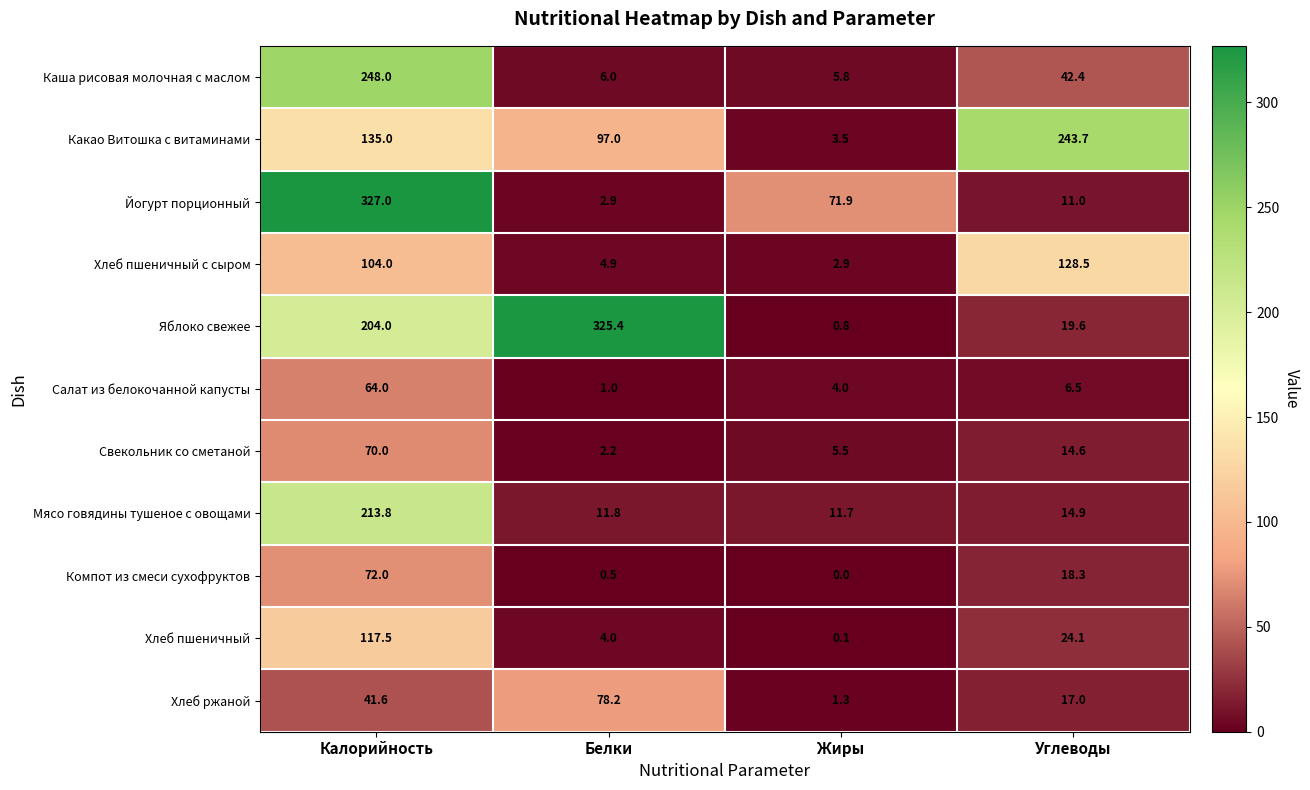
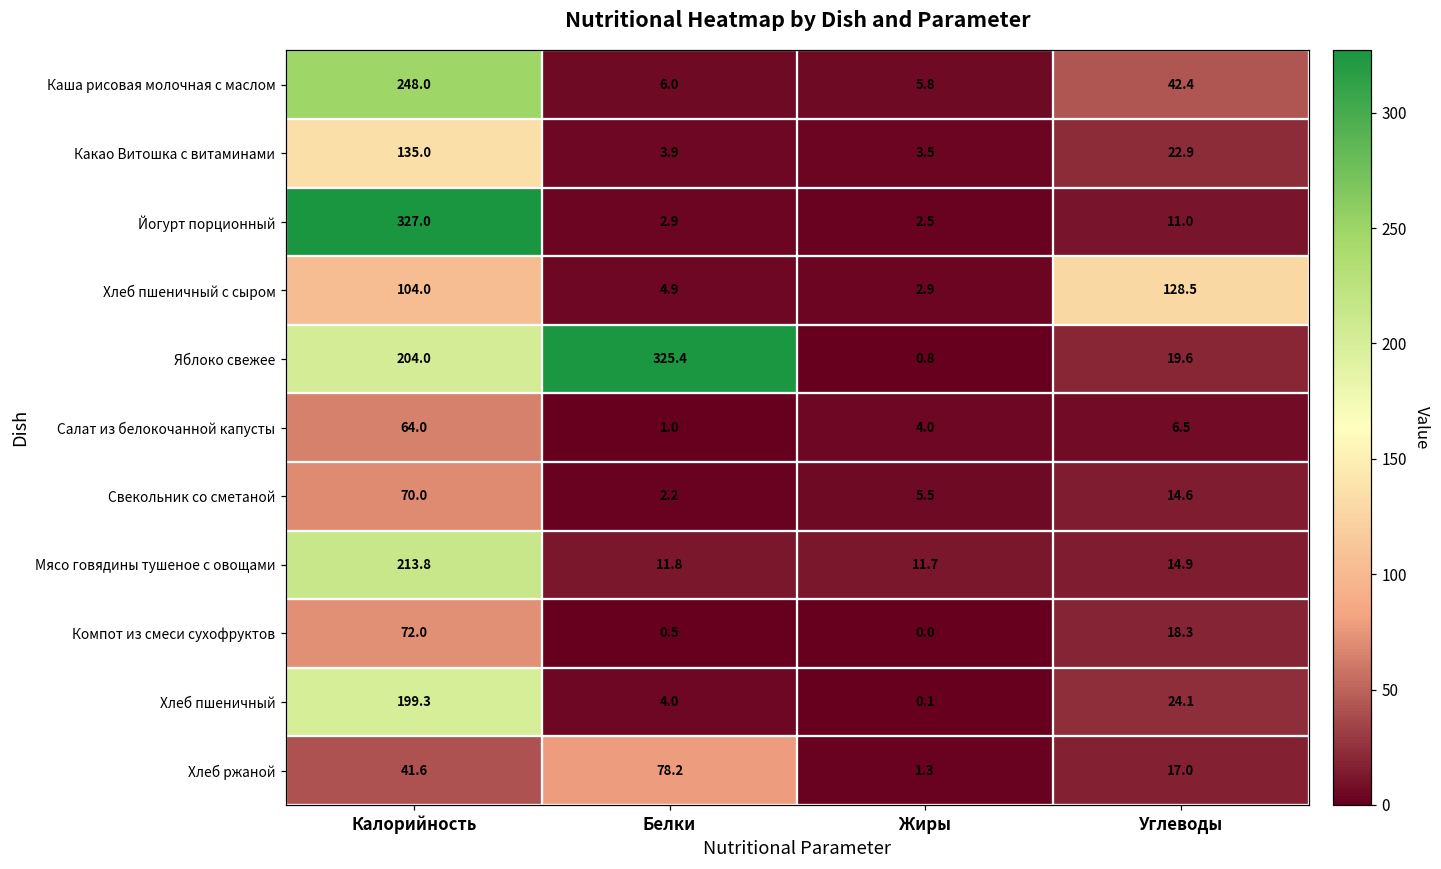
  {
    "Каша рисовая молочная с маслом": {
      "Калорийность": 248.0,
      "Белки": 6.0,
      "Жиры": 5.8,
      "Углеводы": 42.4
    },
    "Какао Витошка с витаминами": {
      "Калорийность": 135.0,
-     "Белки": 97.0,
+     "Белки": 3.9,
      "Жиры": 3.5,
-     "Углеводы": 243.7
+     "Углеводы": 22.9
    },
    "Йогурт порционный": {
      "Калорийность": 327.0,
      "Белки": 2.9,
-     "Жиры": 71.9,
+     "Жиры": 2.5,
      "Углеводы": 11.0
    },
    "Хлеб пшеничный с сыром": {
      "Калорийность": 104.0,
      "Белки": 4.9,
      "Жиры": 2.9,
      "Углеводы": 128.5
    },
    "Яблоко свежее": {
      "Калорийность": 204.0,
      "Белки": 325.4,
      "Жиры": 0.8,
      "Углеводы": 19.6
    },
    "Салат из белокочанной капусты": {
      "Калорийность": 64.0,
      "Белки": 1.0,
      "Жиры": 4.0,
      "Углеводы": 6.5
    },
    "Свекольник со сметаной": {
      "Калорийность": 70.0,
      "Белки": 2.2,
      "Жиры": 5.5,
      "Углеводы": 14.6
    },
    "Мясо говядины тушеное с овощами": {
      "Калорийность": 213.8,
      "Белки": 11.8,
      "Жиры": 11.7,
      "Углеводы": 14.9
    },
    "Компот из смеси сухофруктов": {
      "Калорийность": 72.0,
      "Белки": 0.5,
      "Жиры": 0.0,
      "Углеводы": 18.3
    },
    "Хлеб пшеничный": {
-     "Калорийность": 117.5,
+     "Калорийность": 199.3,
      "Белки": 4.0,
      "Жиры": 0.1,
      "Углеводы": 24.1
    },
    "Хлеб ржаной": {
      "Калорийность": 41.6,
      "Белки": 78.2,
      "Жиры": 1.3,
      "Углеводы": 17.0
    }
  }
